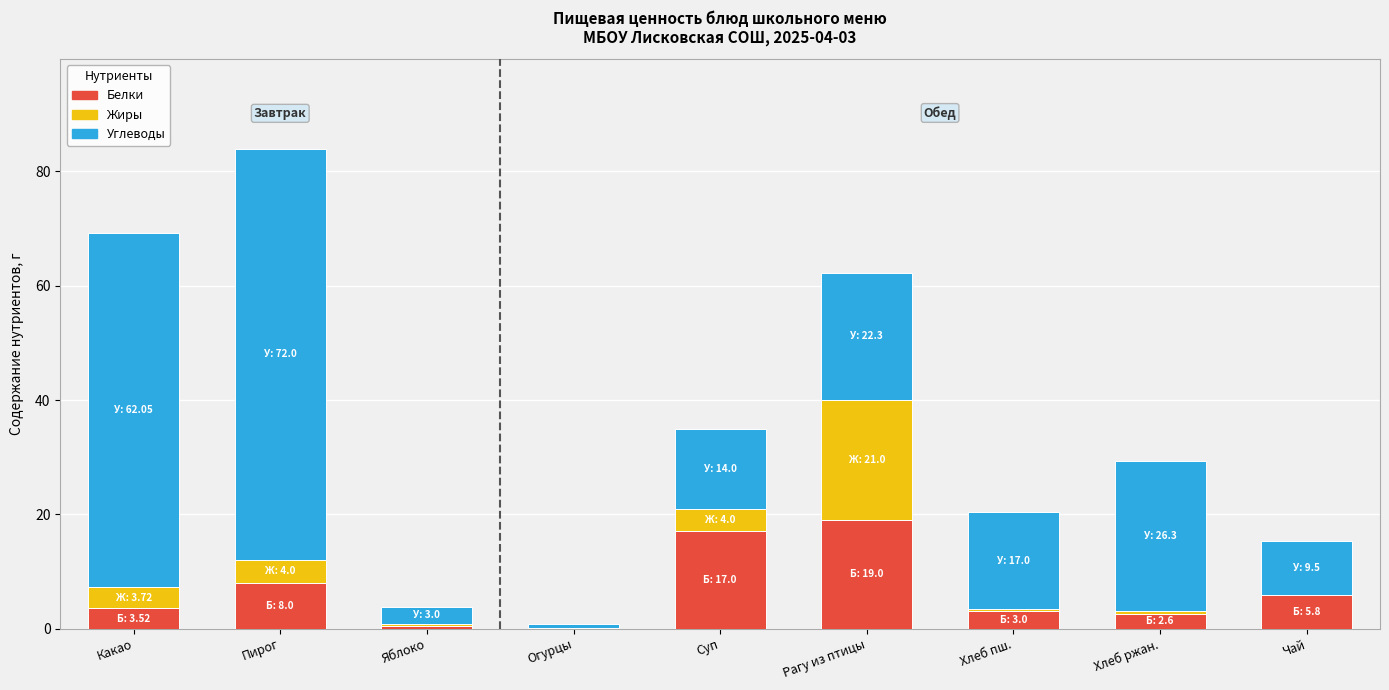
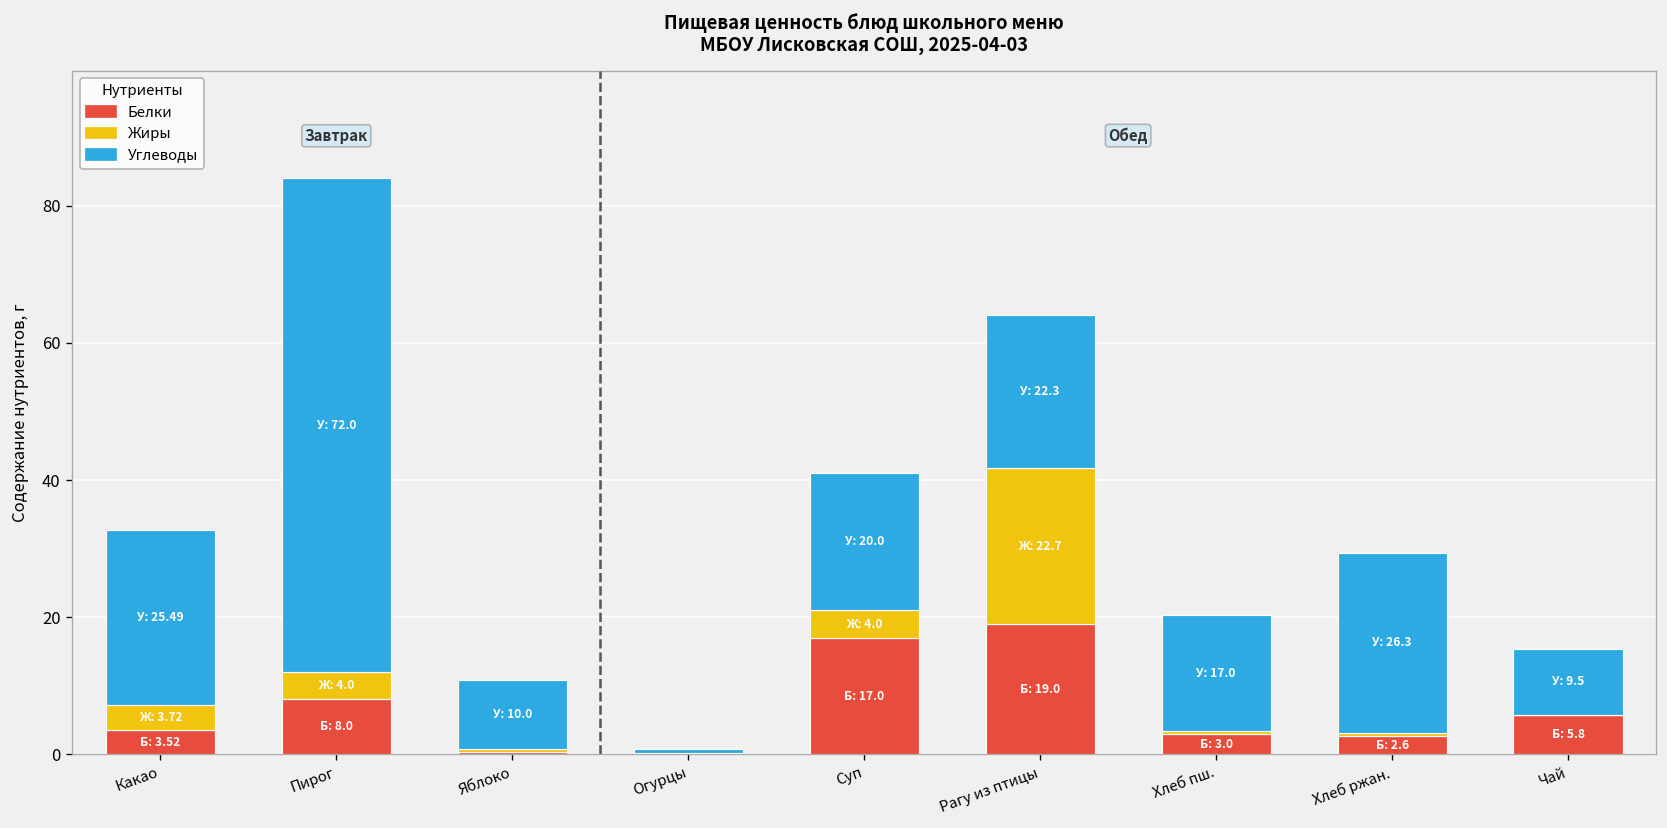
  {
    "Белки": {
      "Какао": 3.52,
      "Пирог": 8.0,
      "Суп": 17.0,
      "Рагу из птицы": 19.0,
      "Хлеб пш.": 3.0,
      "Хлеб ржан.": 2.6,
      "Чай": 5.8
    },
    "Жиры": {
      "Какао": 3.72,
      "Пирог": 4.0,
      "Суп": 4.0,
-     "Рагу из птицы": 21.0
+     "Рагу из птицы": 22.7
    },
    "Углеводы": {
-     "Какао": 62.05,
+     "Какао": 25.49,
      "Пирог": 72.0,
-     "Яблоко": 3.0,
-     "Суп": 14.0,
+     "Яблоко": 10.0,
+     "Суп": 20.0,
      "Рагу из птицы": 22.3,
      "Хлеб пш.": 17.0,
      "Хлеб ржан.": 26.3,
      "Чай": 9.5
    }
  }
